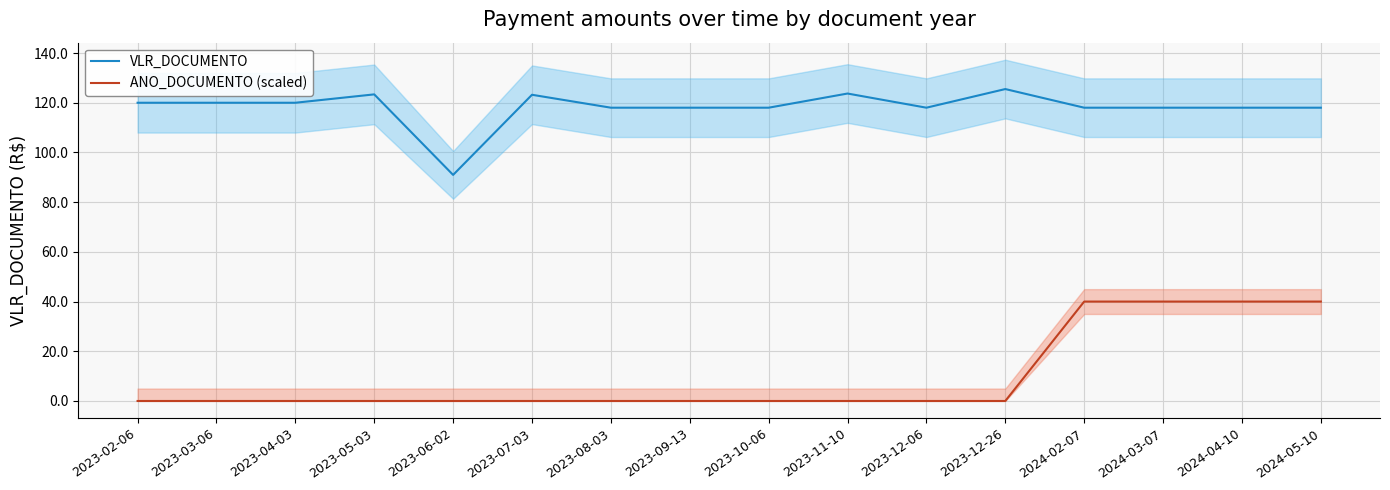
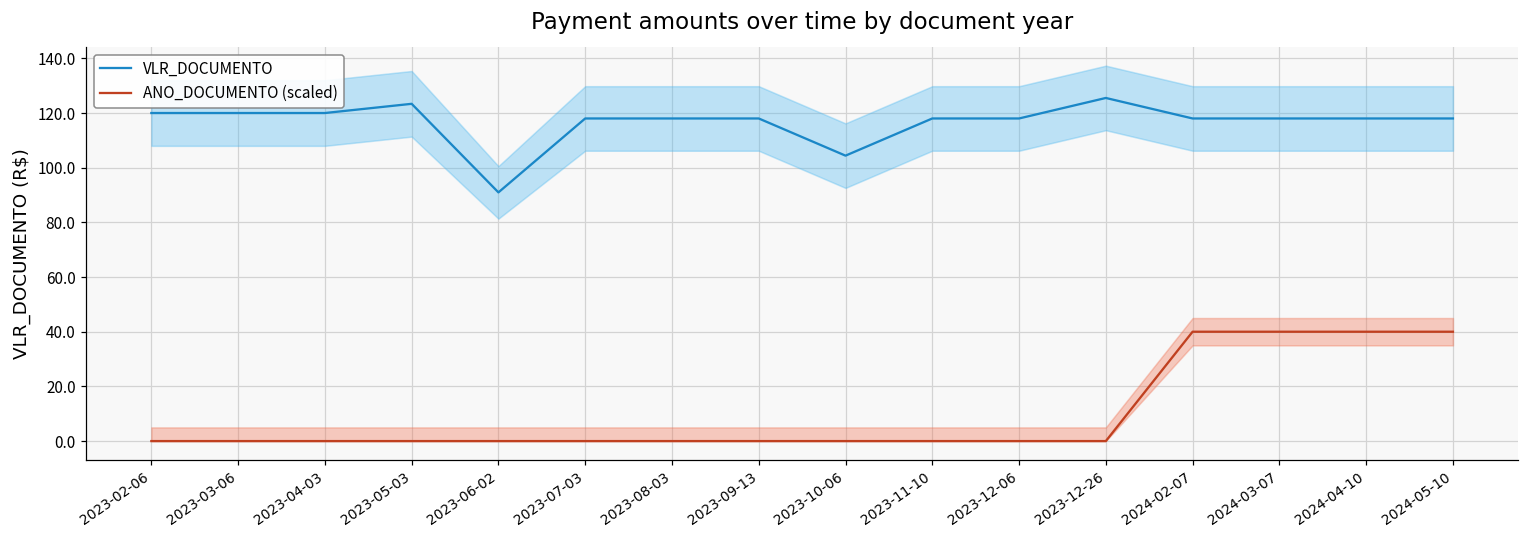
  {
    "VLR_DOCUMENTO": {
      "2023-02-06": 120,
      "2023-03-06": 120,
      "2023-04-03": 120,
      "2023-05-03": 123,
      "2023-06-02": 91,
-     "2023-07-03": 123,
+     "2023-07-03": 118,
      "2023-08-03": 118,
      "2023-09-13": 118,
-     "2023-10-06": 118,
-     "2023-11-10": 124,
+     "2023-10-06": 104,
+     "2023-11-10": 118,
      "2023-12-06": 118,
      "2023-12-26": 126,
      "2024-02-07": 118,
      "2024-03-07": 118,
      "2024-04-10": 118,
      "2024-05-10": 118
    },
    "ANO_DOCUMENTO (scaled)": {
      "2023-02-06": 0,
      "2023-03-06": 0,
      "2023-04-03": 0,
      "2023-05-03": 0,
      "2023-06-02": 0,
      "2023-07-03": 0,
      "2023-08-03": 0,
      "2023-09-13": 0,
      "2023-10-06": 0,
      "2023-11-10": 0,
      "2023-12-06": 0,
      "2023-12-26": 0,
      "2024-02-07": 40,
      "2024-03-07": 40,
      "2024-04-10": 40,
      "2024-05-10": 40
    }
  }
